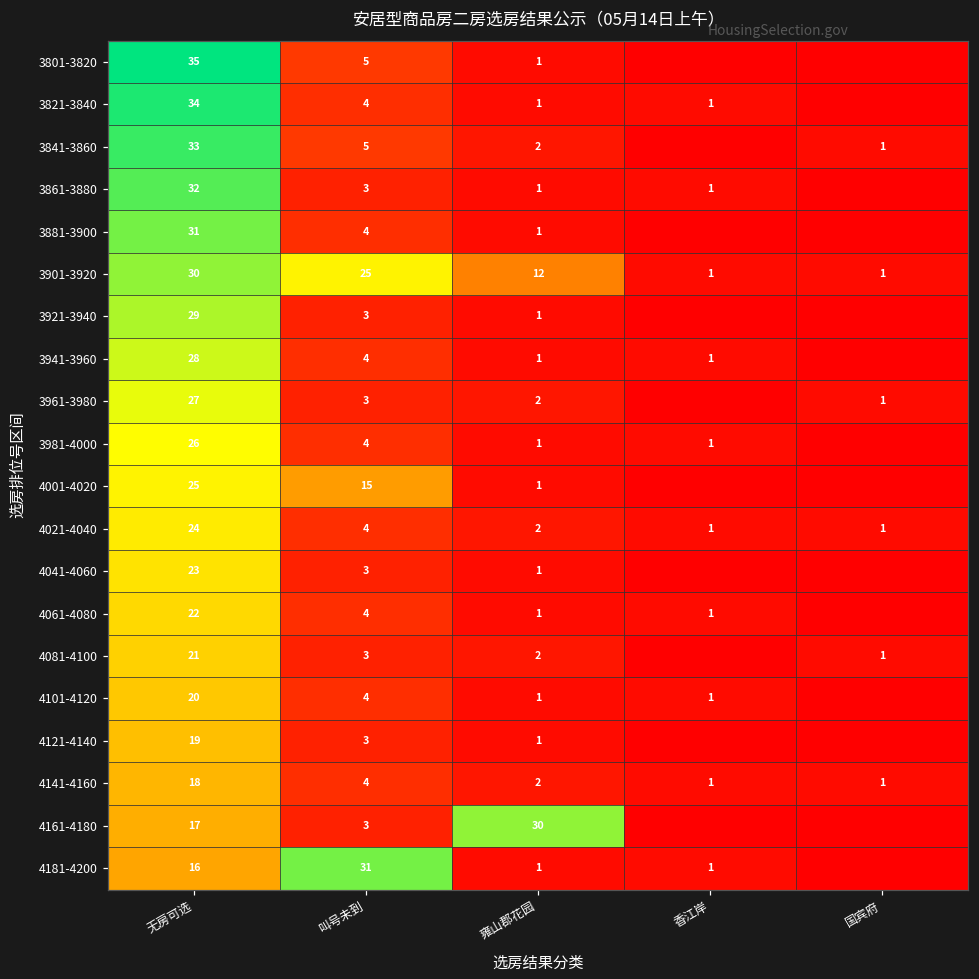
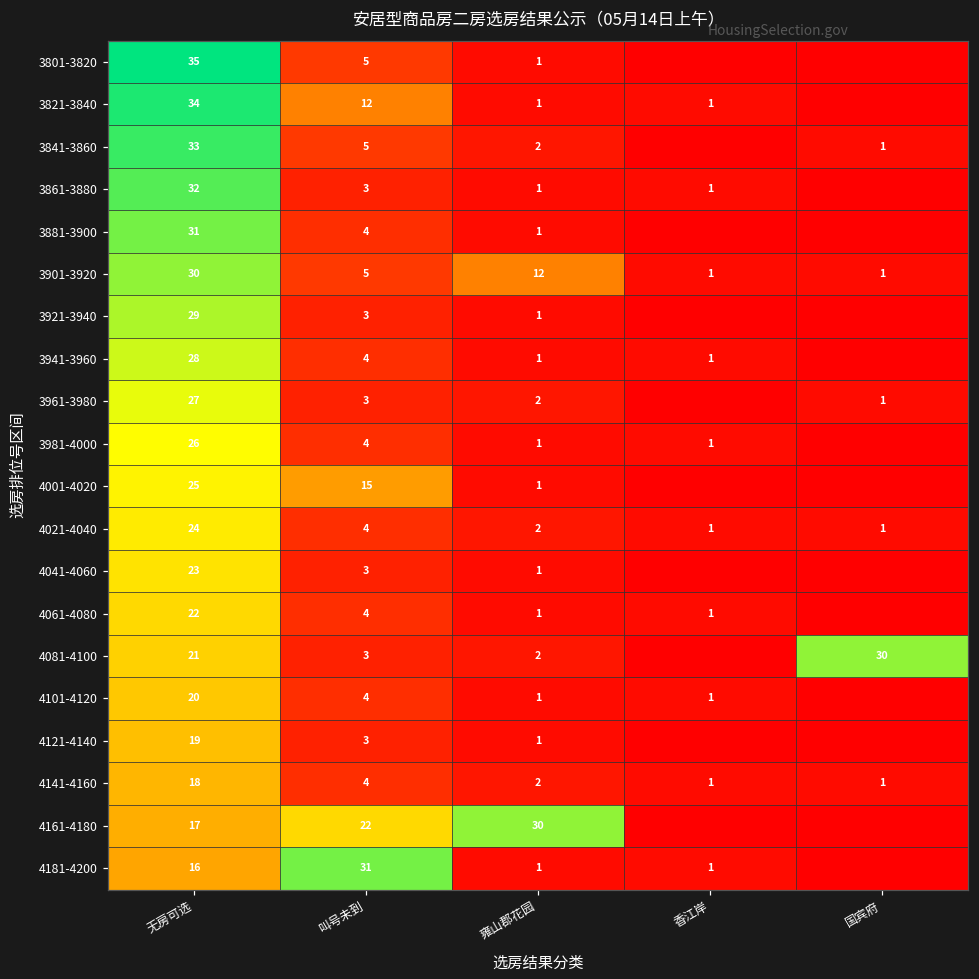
  {
    "3801-3820": {
      "无房可选": 35,
      "叫号未到": 5,
      "雍山郡花园": 1
    },
    "3821-3840": {
      "无房可选": 34,
-     "叫号未到": 4,
+     "叫号未到": 12,
      "雍山郡花园": 1,
      "香江岸": 1
    },
    "3841-3860": {
      "无房可选": 33,
      "叫号未到": 5,
      "雍山郡花园": 2,
      "国宾府": 1
    },
    "3861-3880": {
      "无房可选": 32,
      "叫号未到": 3,
      "雍山郡花园": 1,
      "香江岸": 1
    },
    "3881-3900": {
      "无房可选": 31,
      "叫号未到": 4,
      "雍山郡花园": 1
    },
    "3901-3920": {
      "无房可选": 30,
-     "叫号未到": 25,
+     "叫号未到": 5,
      "雍山郡花园": 12,
      "香江岸": 1,
      "国宾府": 1
    },
    "3921-3940": {
      "无房可选": 29,
      "叫号未到": 3,
      "雍山郡花园": 1
    },
    "3941-3960": {
      "无房可选": 28,
      "叫号未到": 4,
      "雍山郡花园": 1,
      "香江岸": 1
    },
    "3961-3980": {
      "无房可选": 27,
      "叫号未到": 3,
      "雍山郡花园": 2,
      "国宾府": 1
    },
    "3981-4000": {
      "无房可选": 26,
      "叫号未到": 4,
      "雍山郡花园": 1,
      "香江岸": 1
    },
    "4001-4020": {
      "无房可选": 25,
      "叫号未到": 15,
      "雍山郡花园": 1
    },
    "4021-4040": {
      "无房可选": 24,
      "叫号未到": 4,
      "雍山郡花园": 2,
      "香江岸": 1,
      "国宾府": 1
    },
    "4041-4060": {
      "无房可选": 23,
      "叫号未到": 3,
      "雍山郡花园": 1
    },
    "4061-4080": {
      "无房可选": 22,
      "叫号未到": 4,
      "雍山郡花园": 1,
      "香江岸": 1
    },
    "4081-4100": {
      "无房可选": 21,
      "叫号未到": 3,
      "雍山郡花园": 2,
-     "国宾府": 1
+     "国宾府": 30
    },
    "4101-4120": {
      "无房可选": 20,
      "叫号未到": 4,
      "雍山郡花园": 1,
      "香江岸": 1
    },
    "4121-4140": {
      "无房可选": 19,
      "叫号未到": 3,
      "雍山郡花园": 1
    },
    "4141-4160": {
      "无房可选": 18,
      "叫号未到": 4,
      "雍山郡花园": 2,
      "香江岸": 1,
      "国宾府": 1
    },
    "4161-4180": {
      "无房可选": 17,
-     "叫号未到": 3,
+     "叫号未到": 22,
      "雍山郡花园": 30
    },
    "4181-4200": {
      "无房可选": 16,
      "叫号未到": 31,
      "雍山郡花园": 1,
      "香江岸": 1
    }
  }
